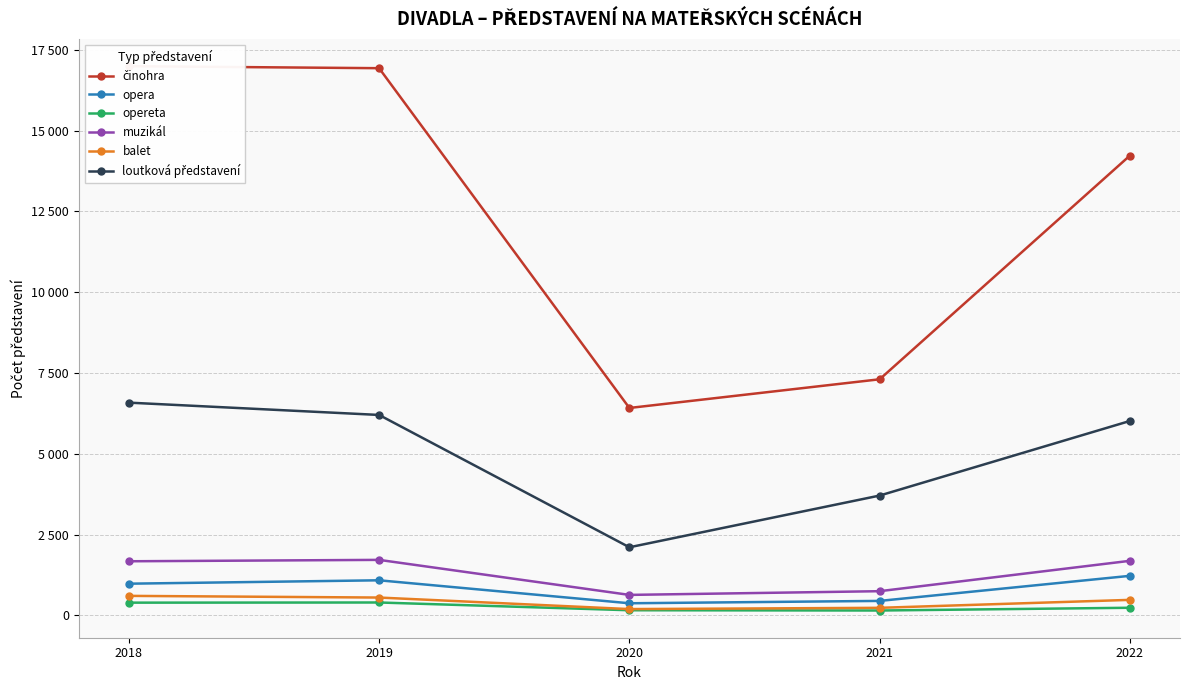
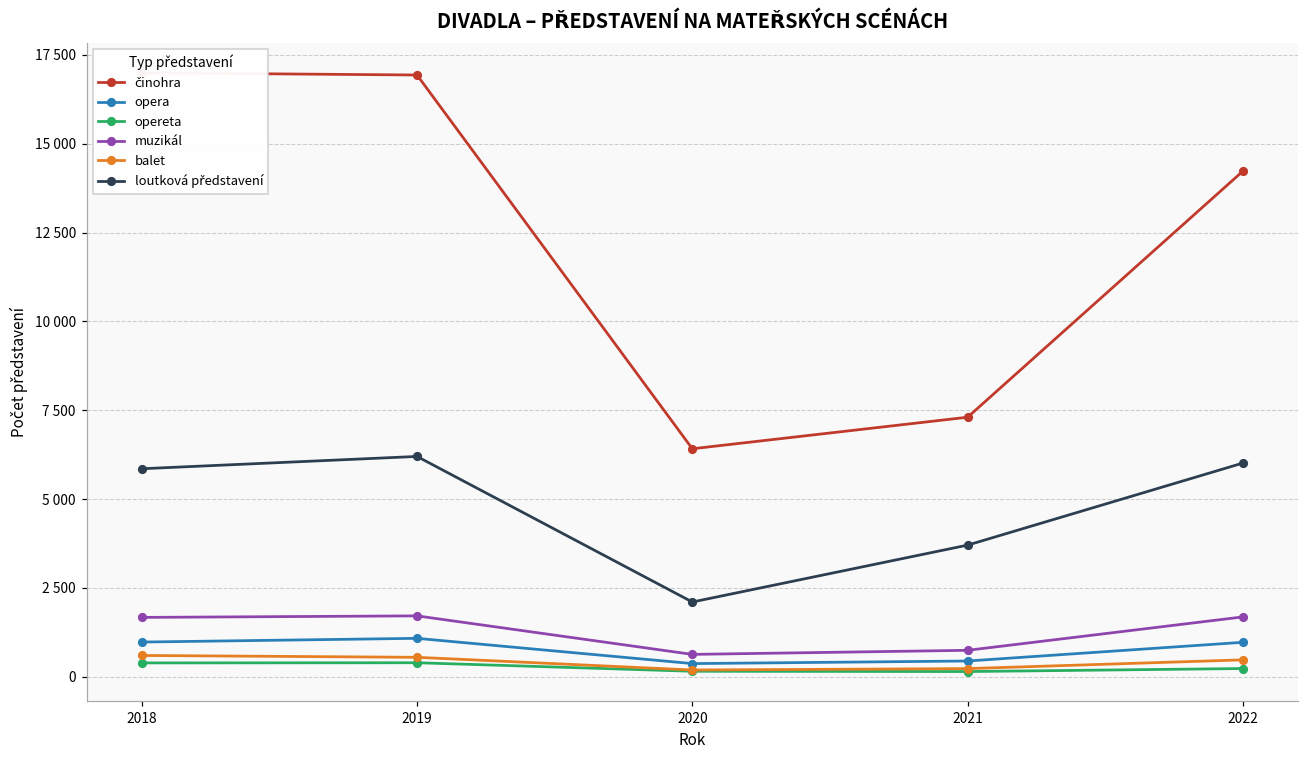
  {
    "činohra": {
      "2019": 16900,
      "2020": 6400,
      "2021": 7300,
      "2022": 14200
    },
    "opera": {
      "2018": 1000,
      "2019": 1100,
      "2020": 400,
      "2021": 400,
-     "2022": 1200
+     "2022": 1000
    },
    "opereta": {
      "2018": 400,
      "2019": 400,
      "2021": 100,
      "2022": 200
    },
    "muzikál": {
      "2018": 1700,
      "2019": 1700,
      "2020": 600,
      "2021": 700,
      "2022": 1700
    },
    "balet": {
      "2018": 600,
      "2019": 500,
      "2021": 200,
      "2022": 500
    },
    "loutková představení": {
-     "2018": 6600,
+     "2018": 5900,
      "2019": 6200,
      "2020": 2100,
      "2021": 3700,
      "2022": 6000
    }
  }
